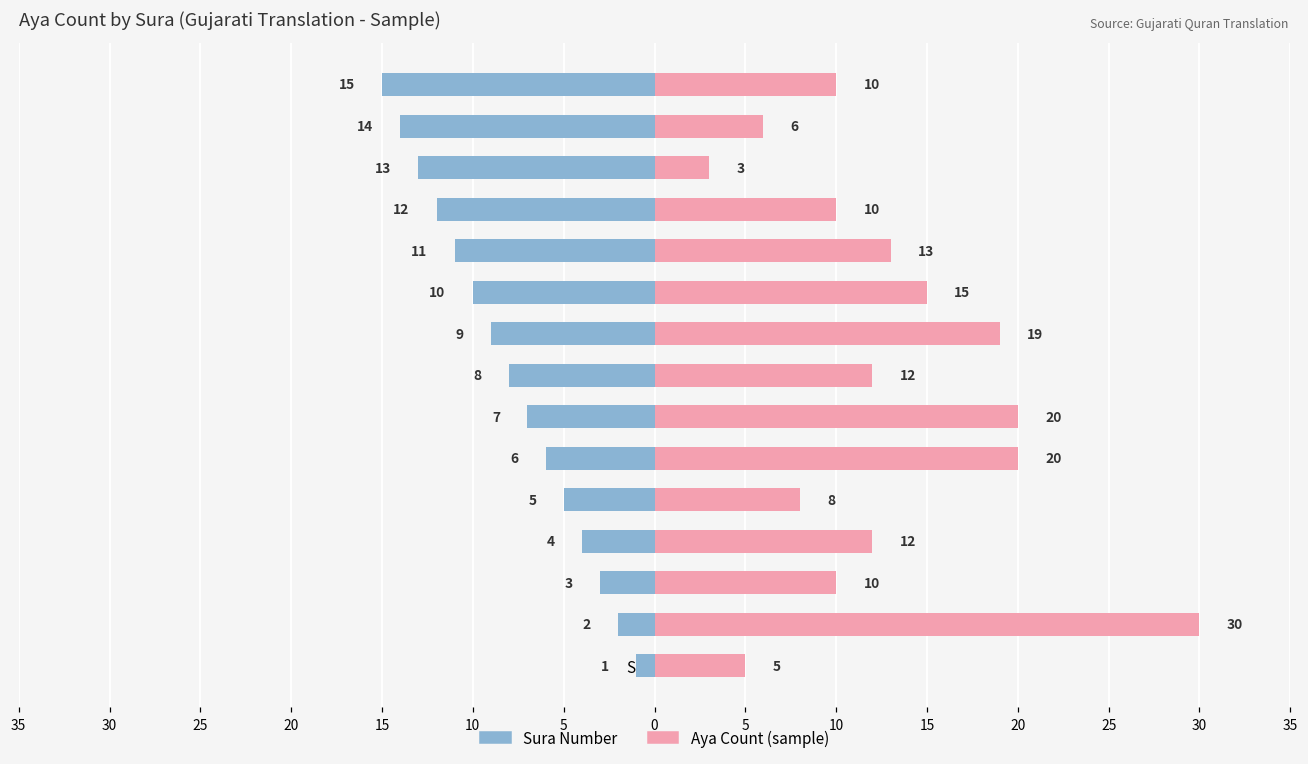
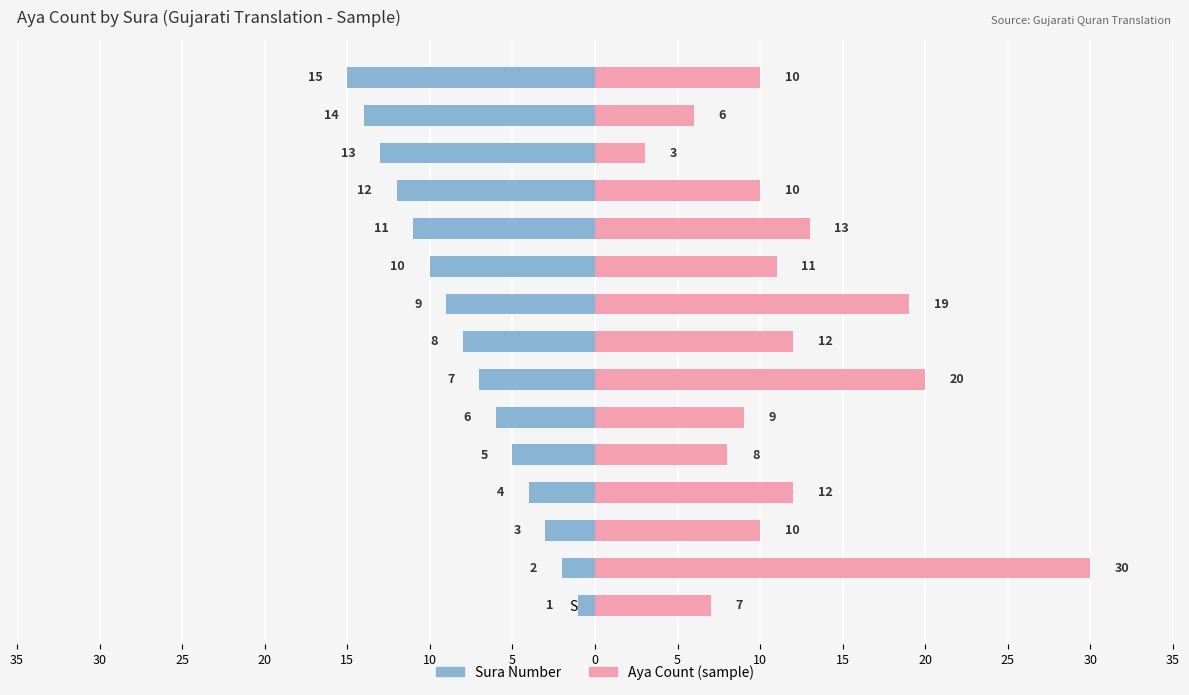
  {
    "Aya Count (sample)": {
      "Sura 15": 10,
      "Sura 14": 6,
      "Sura 13": 3,
      "Sura 12": 10,
      "Sura 11": 13,
-     "Sura 10": 15,
+     "Sura 10": 11,
      "Sura 9": 19,
      "Sura 8": 12,
      "Sura 7": 20,
-     "Sura 6": 20,
+     "Sura 6": 9,
      "Sura 5": 8,
      "Sura 4": 12,
      "Sura 3": 10,
      "Sura 2": 30,
-     "Sura 1": 5
+     "Sura 1": 7
    }
  }
